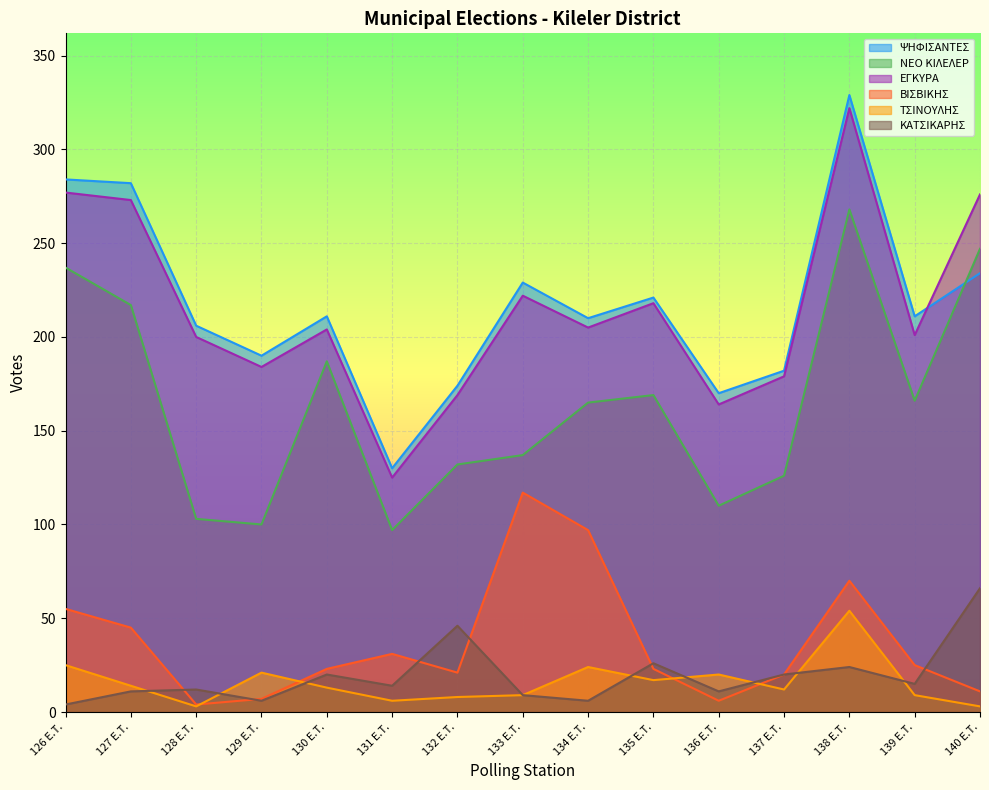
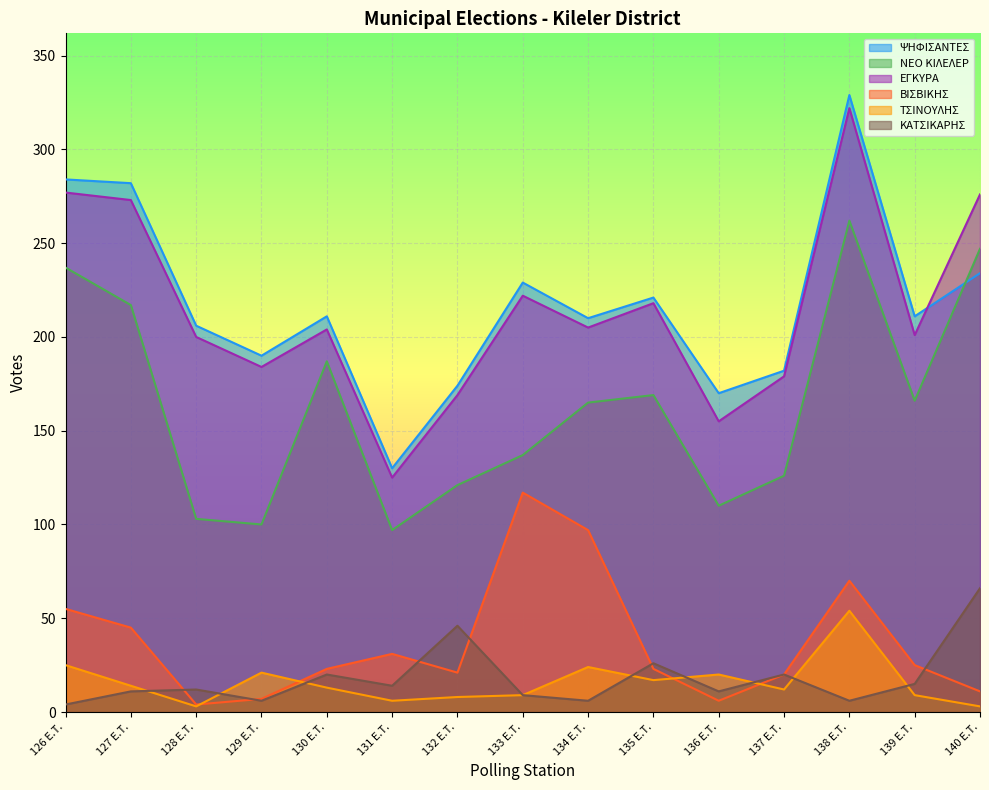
  {
    "ΨΗΦΙΣΑΝΤΕΣ": {
      "126 E.T.": 284,
      "127 E.T.": 282,
      "128 E.T.": 206,
      "129 E.T.": 190,
      "130 E.T.": 211,
      "131 E.T.": 130,
      "132 E.T.": 174,
      "133 E.T.": 229,
      "134 E.T.": 210,
      "135 E.T.": 221,
      "136 E.T.": 170,
      "137 E.T.": 182,
      "138 E.T.": 329,
      "139 E.T.": 211,
      "140 E.T.": 234
    },
    "ΝΕΟ ΚΙΛΕΛΕΡ": {
      "126 E.T.": 237,
      "127 E.T.": 217,
      "128 E.T.": 103,
      "129 E.T.": 100,
      "130 E.T.": 187,
      "131 E.T.": 97,
-     "132 E.T.": 132,
+     "132 E.T.": 121,
      "133 E.T.": 137,
      "134 E.T.": 165,
      "135 E.T.": 169,
      "136 E.T.": 110,
      "137 E.T.": 126,
-     "138 E.T.": 268,
+     "138 E.T.": 262,
      "139 E.T.": 166,
      "140 E.T.": 247
    },
    "ΕΓΚΥΡΑ": {
      "126 E.T.": 277,
      "127 E.T.": 273,
      "128 E.T.": 200,
      "129 E.T.": 184,
      "130 E.T.": 204,
      "131 E.T.": 125,
      "132 E.T.": 169,
      "133 E.T.": 222,
      "134 E.T.": 205,
      "135 E.T.": 218,
-     "136 E.T.": 164,
+     "136 E.T.": 155,
      "137 E.T.": 179,
      "138 E.T.": 322,
      "139 E.T.": 201,
      "140 E.T.": 276
    },
    "ΚΑΤΣΙΚΑΡΗΣ": {
      "126 E.T.": 4,
      "127 E.T.": 11,
      "128 E.T.": 12,
      "130 E.T.": 20,
      "131 E.T.": 14,
      "132 E.T.": 46,
      "134 E.T.": 6,
      "135 E.T.": 26,
      "136 E.T.": 11,
-     "138 E.T.": 24,
+     "138 E.T.": 6,
      "139 E.T.": 15,
      "140 E.T.": 66
    }
  }
